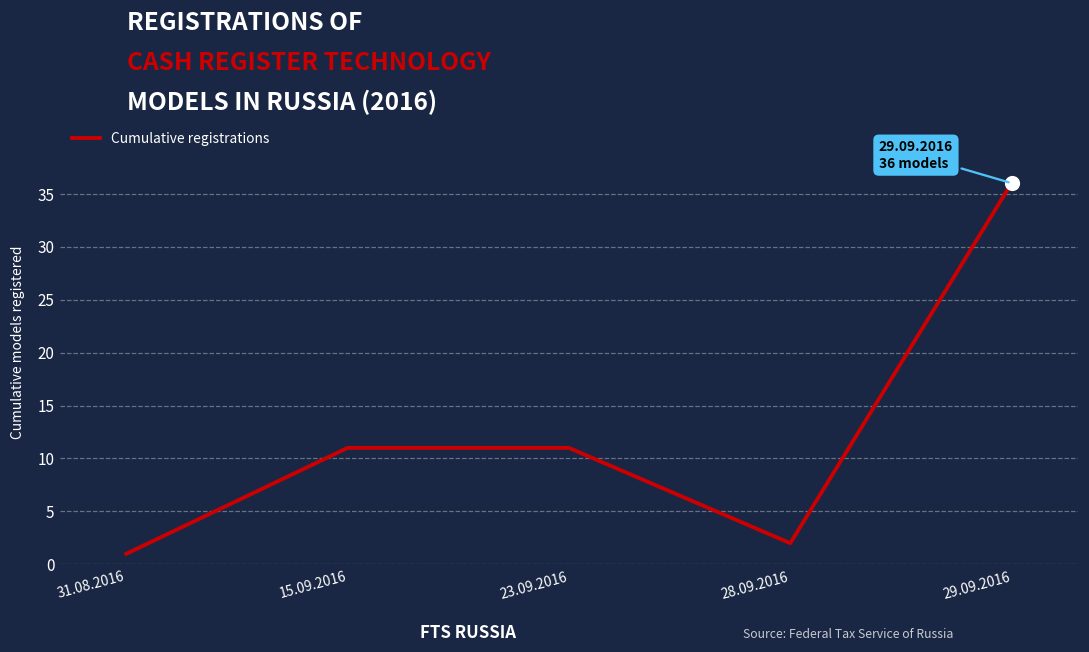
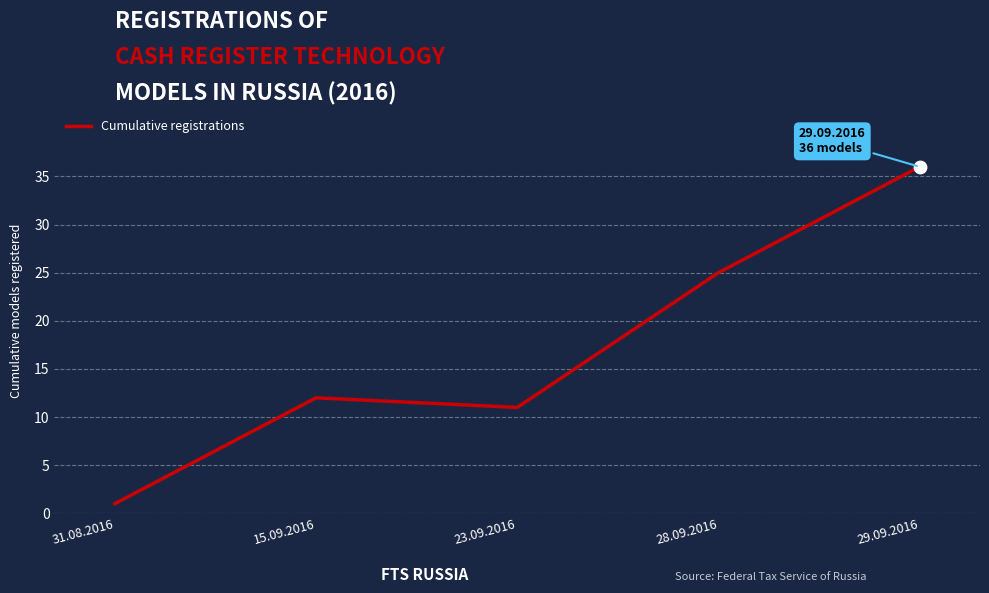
  {
    "Cumulative registrations": {
      "31.08.2016": 1,
-     "15.09.2016": 11,
+     "15.09.2016": 12,
      "23.09.2016": 11,
-     "28.09.2016": 2
+     "28.09.2016": 25
    }
  }
